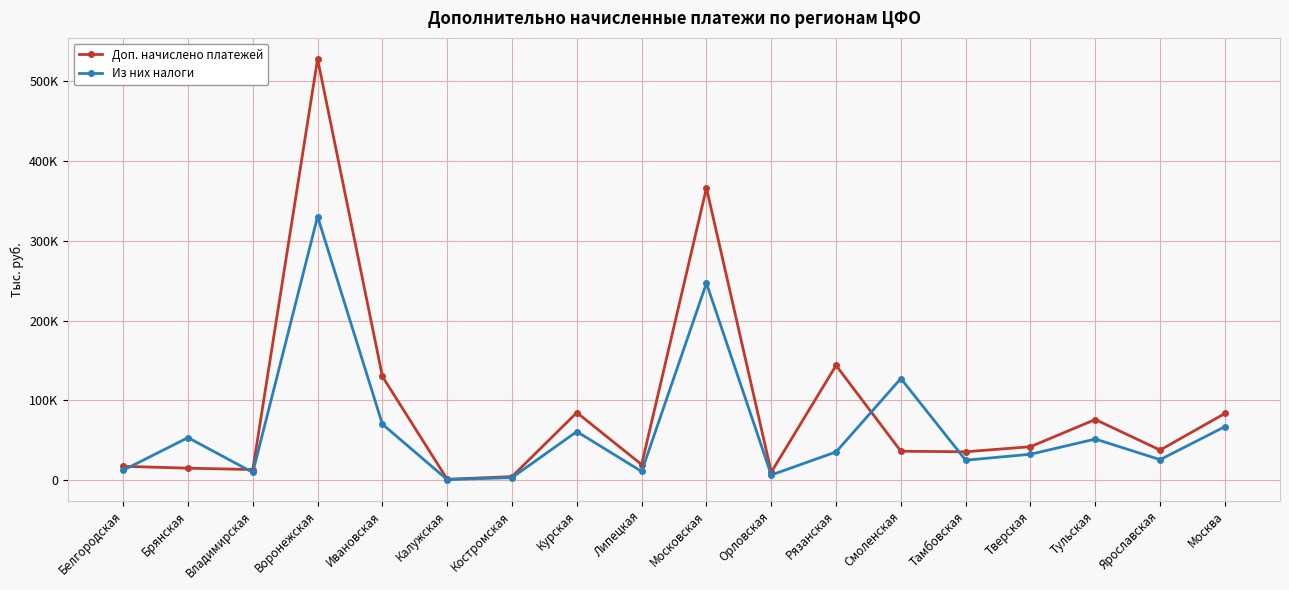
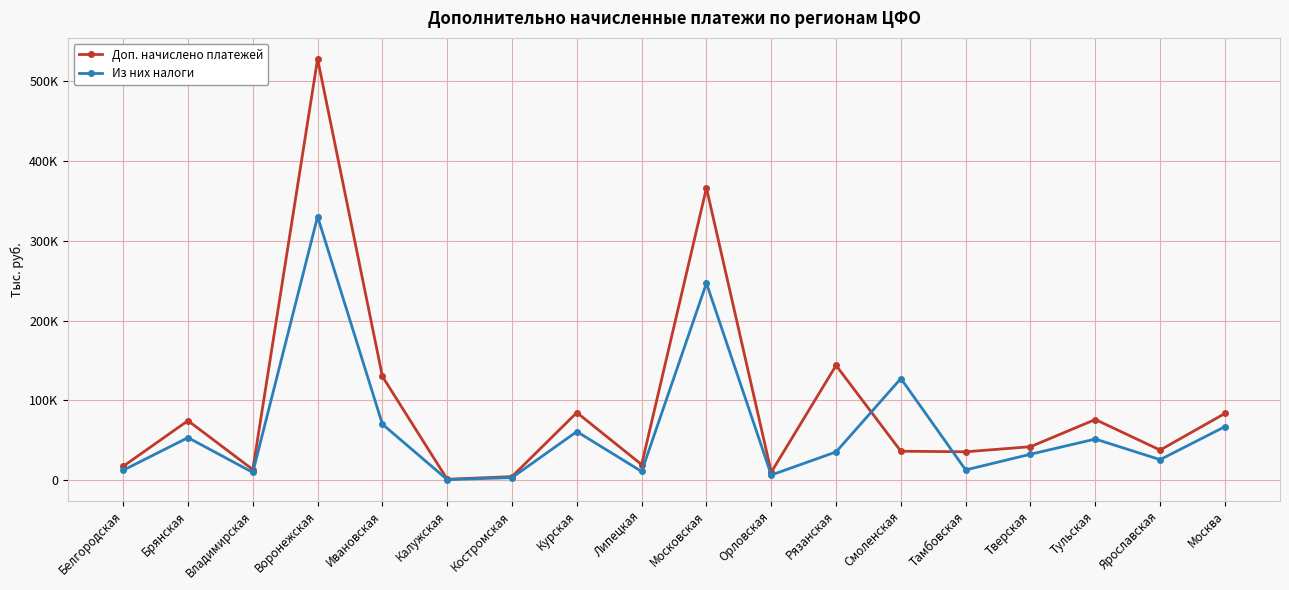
  {
    "Доп. начислено платежей": {
      "Белгородская": 20000,
-     "Брянская": 20000,
+     "Брянская": 70000,
      "Владимирская": 10000,
      "Воронежская": 530000,
      "Ивановская": 130000,
      "Курская": 80000,
      "Липецкая": 20000,
      "Московская": 370000,
      "Орловская": 10000,
      "Рязанская": 140000,
      "Смоленская": 40000,
      "Тамбовская": 40000,
      "Тверская": 40000,
      "Тульская": 80000,
      "Ярославская": 40000,
      "Москва": 80000
    },
    "Из них налоги": {
      "Белгородская": 10000,
      "Брянская": 50000,
      "Владимирская": 10000,
      "Воронежская": 330000,
      "Ивановская": 70000,
      "Курская": 60000,
      "Липецкая": 10000,
      "Московская": 250000,
      "Орловская": 10000,
      "Рязанская": 40000,
      "Смоленская": 130000,
-     "Тамбовская": 30000,
+     "Тамбовская": 10000,
      "Тверская": 30000,
      "Тульская": 50000,
      "Ярославская": 30000,
      "Москва": 70000
    }
  }
